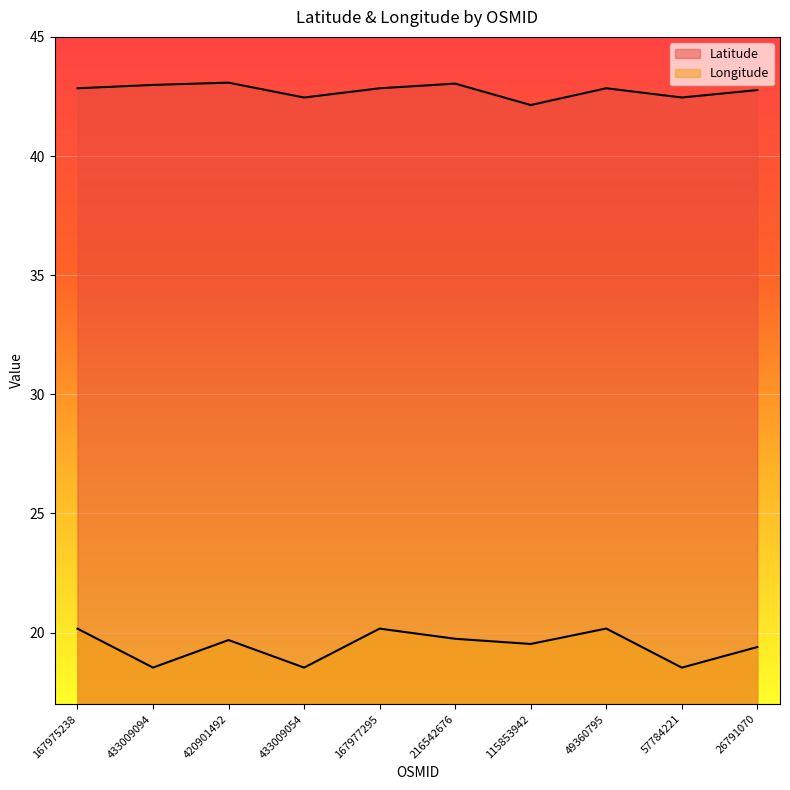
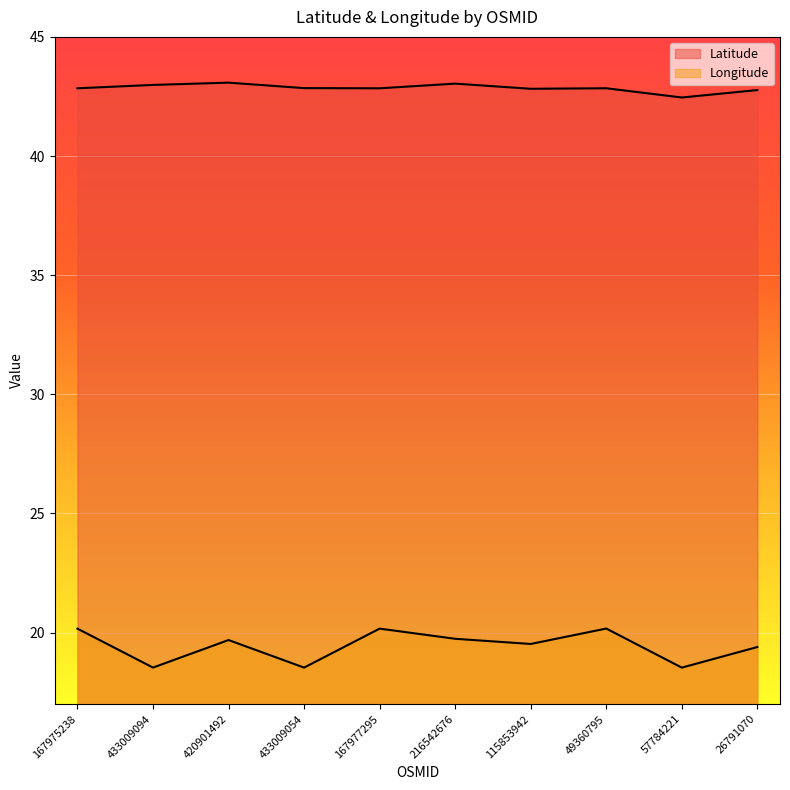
  {
    "Latitude": {
      "167975238": 42.8,
      "433009094": 43.0,
      "420901492": 43.1,
-     "433009054": 42.5,
+     "433009054": 42.9,
      "167977295": 42.8,
      "216542676": 43.0,
-     "115853942": 42.1,
+     "115853942": 42.8,
      "49360795": 42.8,
      "57784221": 42.5,
      "26791070": 42.8
    },
    "Longitude": {
      "167975238": 20.2,
      "433009094": 18.5,
      "420901492": 19.7,
      "433009054": 18.5,
      "167977295": 20.2,
      "216542676": 19.7,
      "115853942": 19.5,
      "49360795": 20.2,
      "57784221": 18.5,
      "26791070": 19.4
    }
  }
